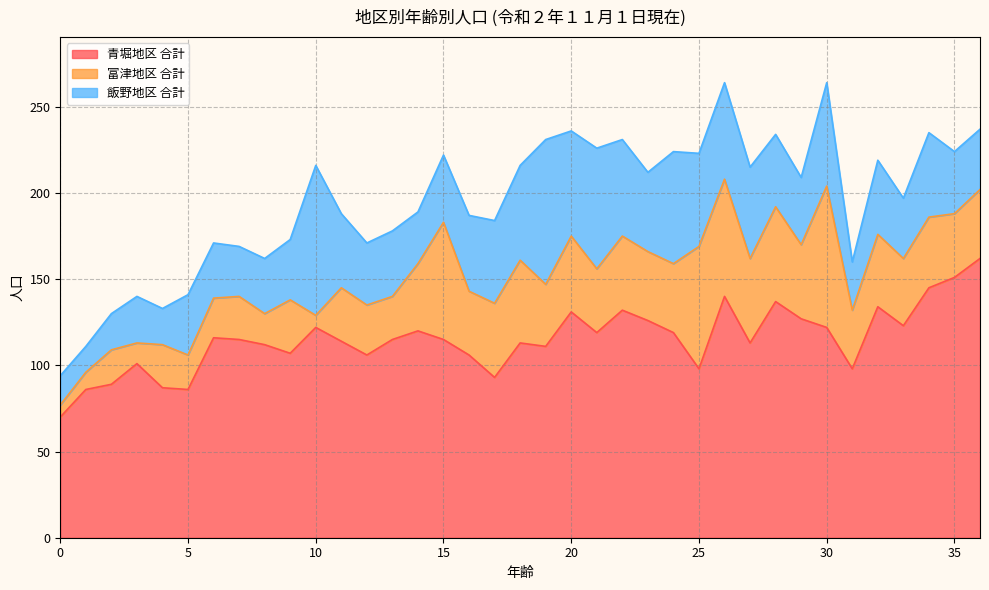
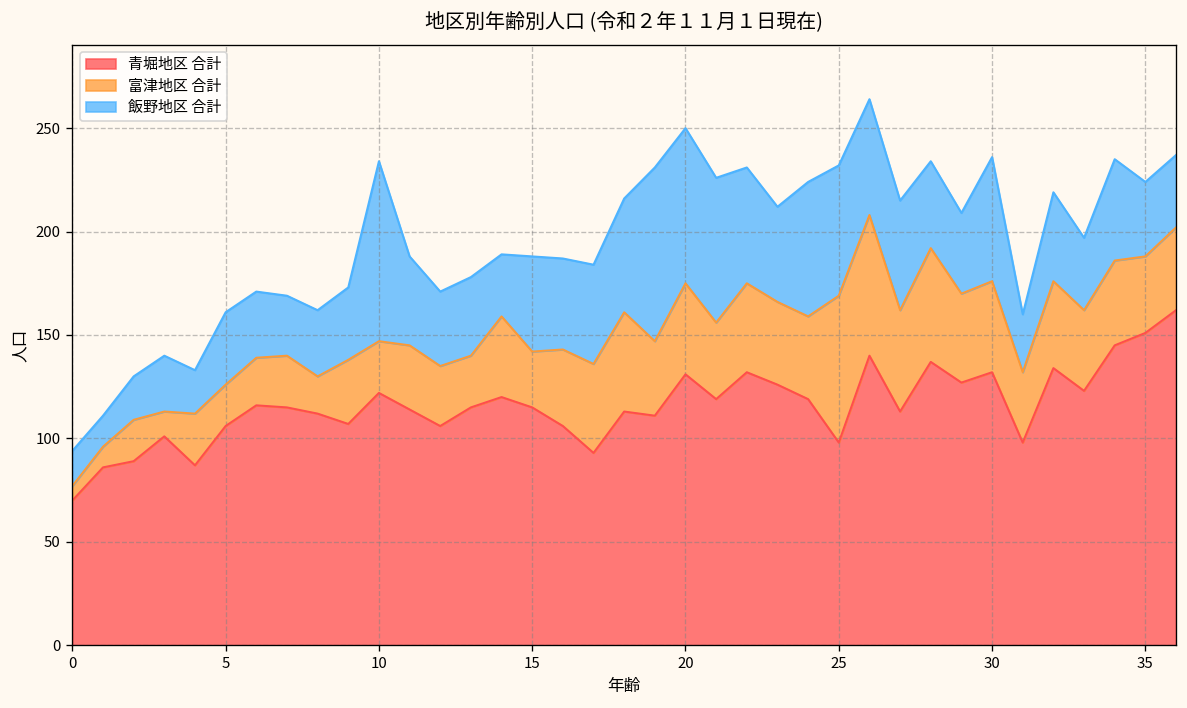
  {
    "青堀地区 合計": {
      "0": 70,
-     "5": 86,
+     "5": 106,
      "10": 122,
      "15": 115,
      "20": 131,
      "25": 98,
-     "30": 122,
+     "30": 132,
      "35": 151
    },
    "富津地区 合計": {
      "0": 7,
      "5": 20,
-     "10": 7,
-     "15": 68,
+     "10": 25,
+     "15": 27,
      "20": 44,
      "25": 71,
-     "30": 82,
+     "30": 44,
      "35": 37
    },
    "飯野地区 合計": {
      "0": 17,
      "5": 35,
      "10": 87,
-     "15": 39,
-     "20": 61,
-     "25": 54,
+     "15": 46,
+     "20": 75,
+     "25": 63,
      "30": 60,
      "35": 36
    }
  }
